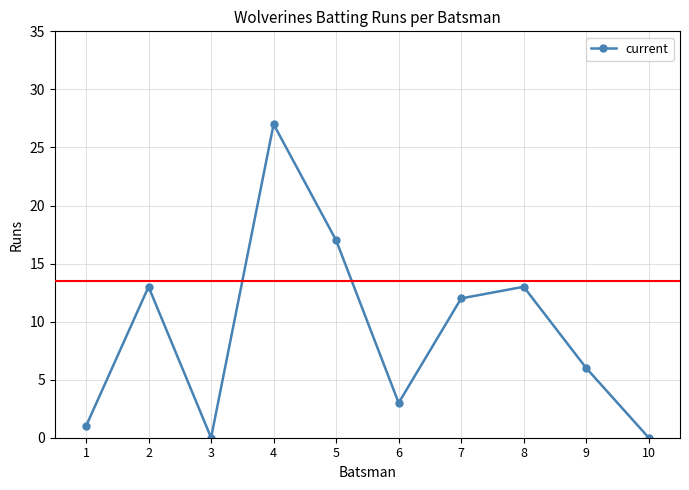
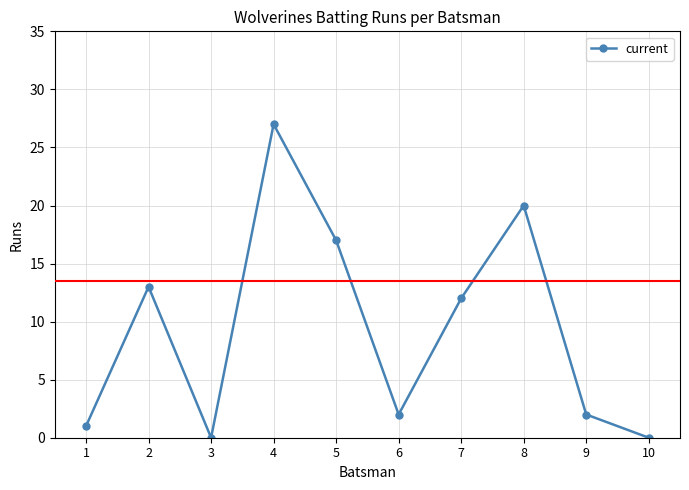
  {
    "1": 1,
    "2": 13,
    "3": 0,
    "4": 27,
    "5": 17,
-   "6": 3,
+   "6": 2,
    "7": 12,
-   "8": 13,
-   "9": 6,
+   "8": 20,
+   "9": 2,
    "10": 0
  }
